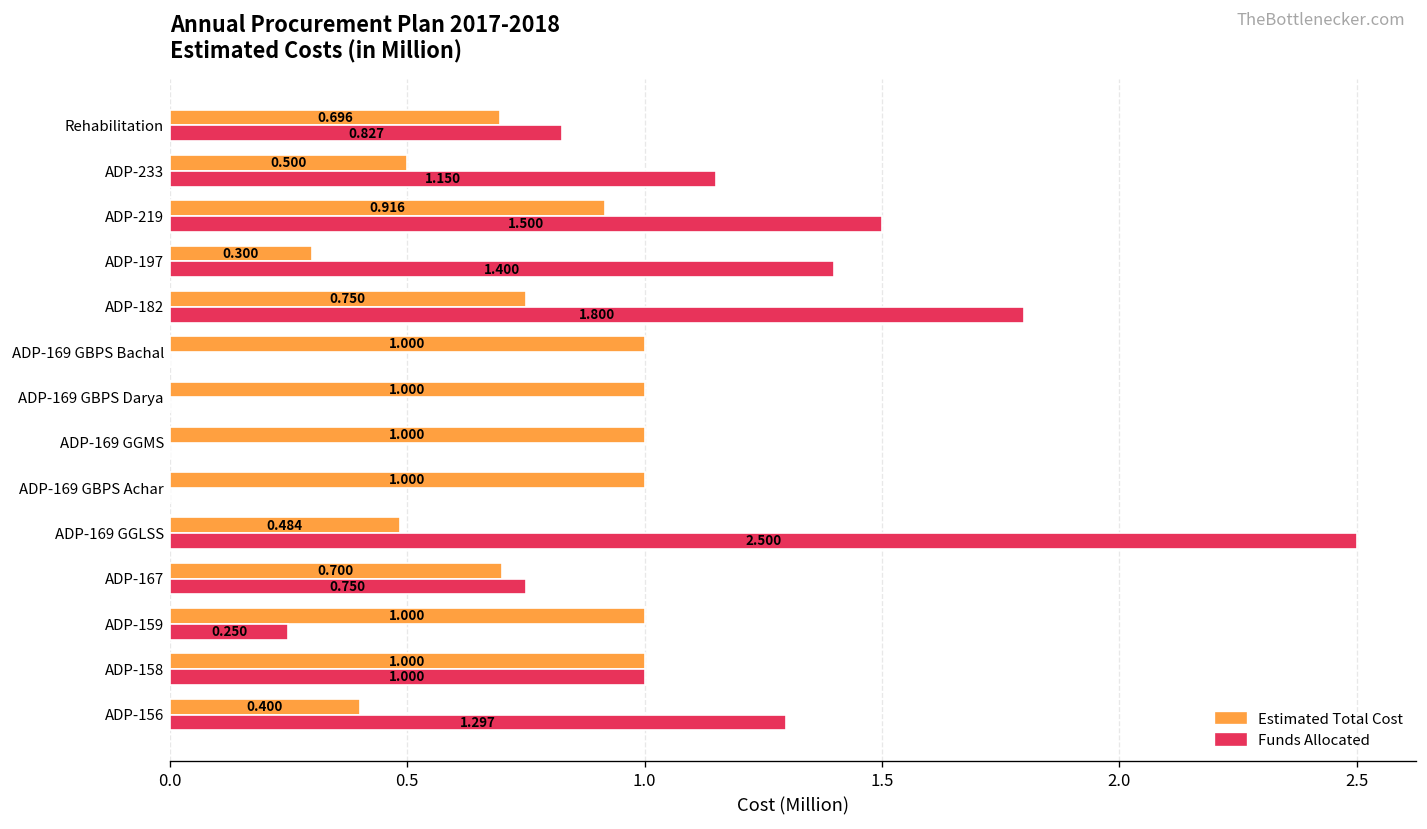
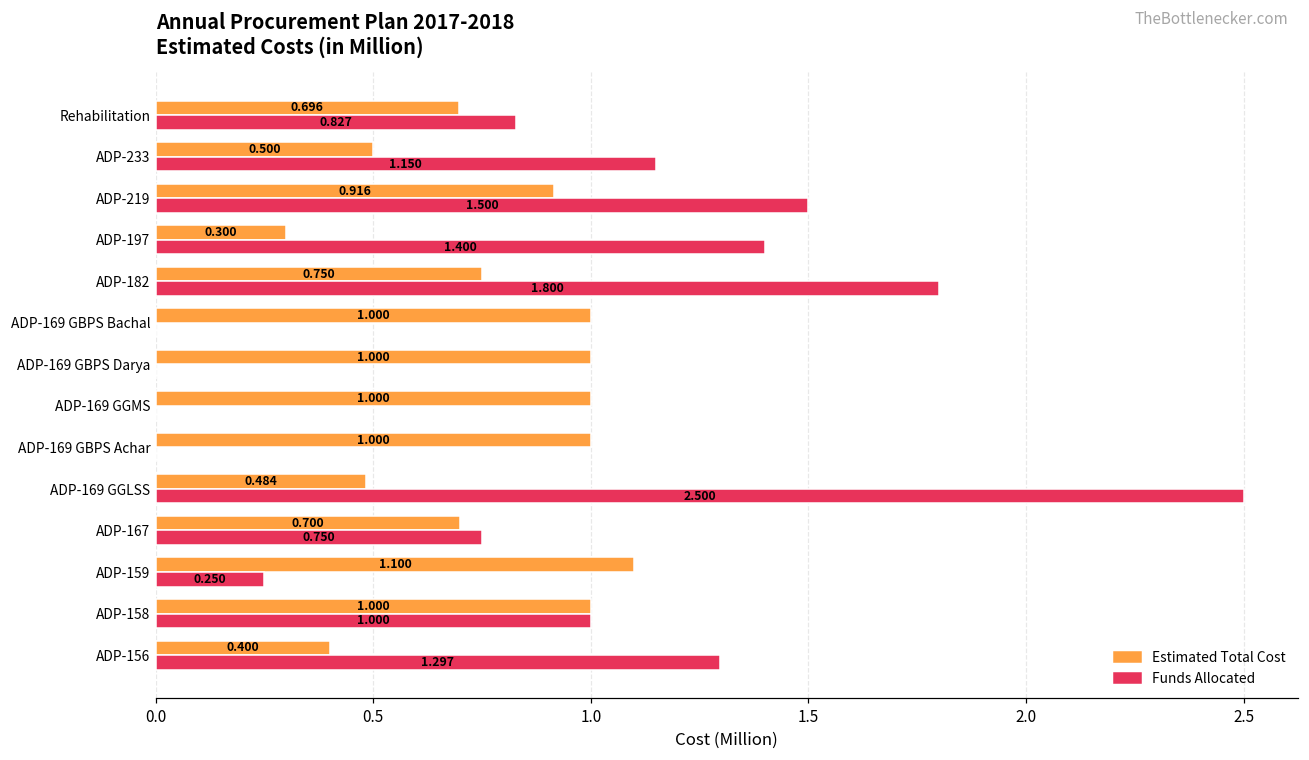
  {
    "Estimated Total Cost": {
      "Rehabilitation": 0.696,
      "ADP-233": 0.500,
      "ADP-219": 0.916,
      "ADP-197": 0.300,
      "ADP-182": 0.750,
      "ADP-169 GBPS Bachal": 1.000,
      "ADP-169 GBPS Darya": 1.000,
      "ADP-169 GGMS": 1.000,
      "ADP-169 GBPS Achar": 1.000,
      "ADP-169 GGLSS": 0.484,
      "ADP-167": 0.700,
-     "ADP-159": 1.000,
+     "ADP-159": 1.100,
      "ADP-158": 1.000,
      "ADP-156": 0.400
    },
    "Funds Allocated": {
      "Rehabilitation": 0.827,
      "ADP-233": 1.150,
      "ADP-219": 1.500,
      "ADP-197": 1.400,
      "ADP-182": 1.800,
      "ADP-169 GGLSS": 2.500,
      "ADP-167": 0.750,
      "ADP-159": 0.250,
      "ADP-158": 1.000,
      "ADP-156": 1.297
    }
  }
